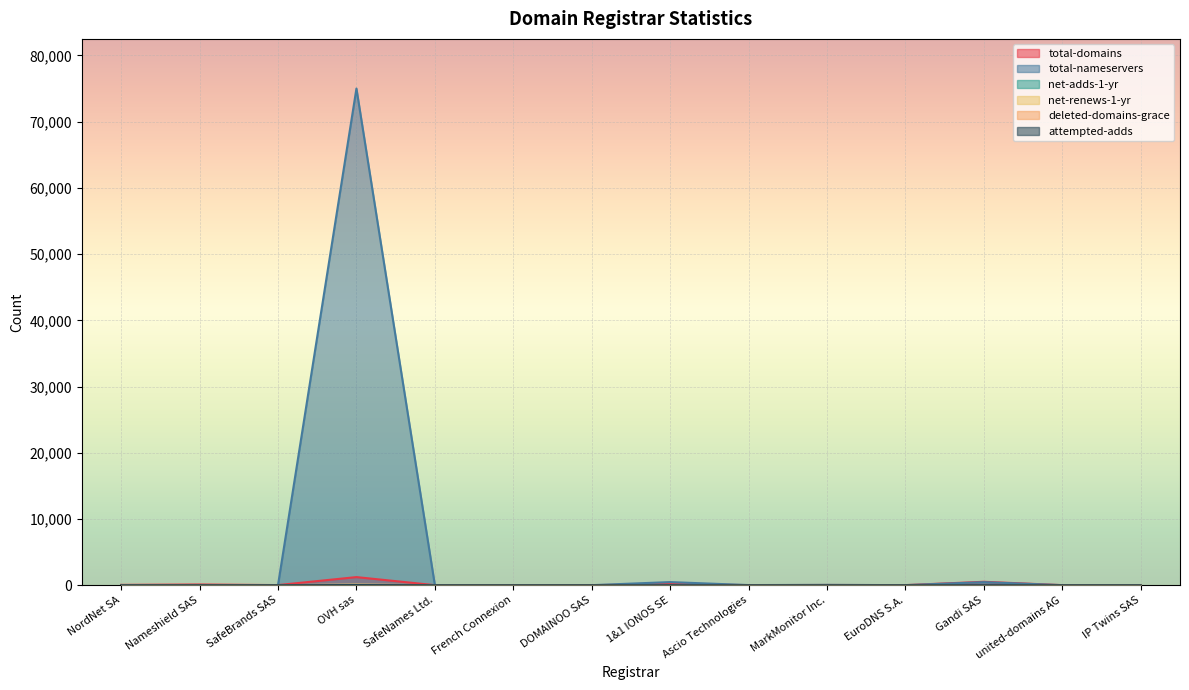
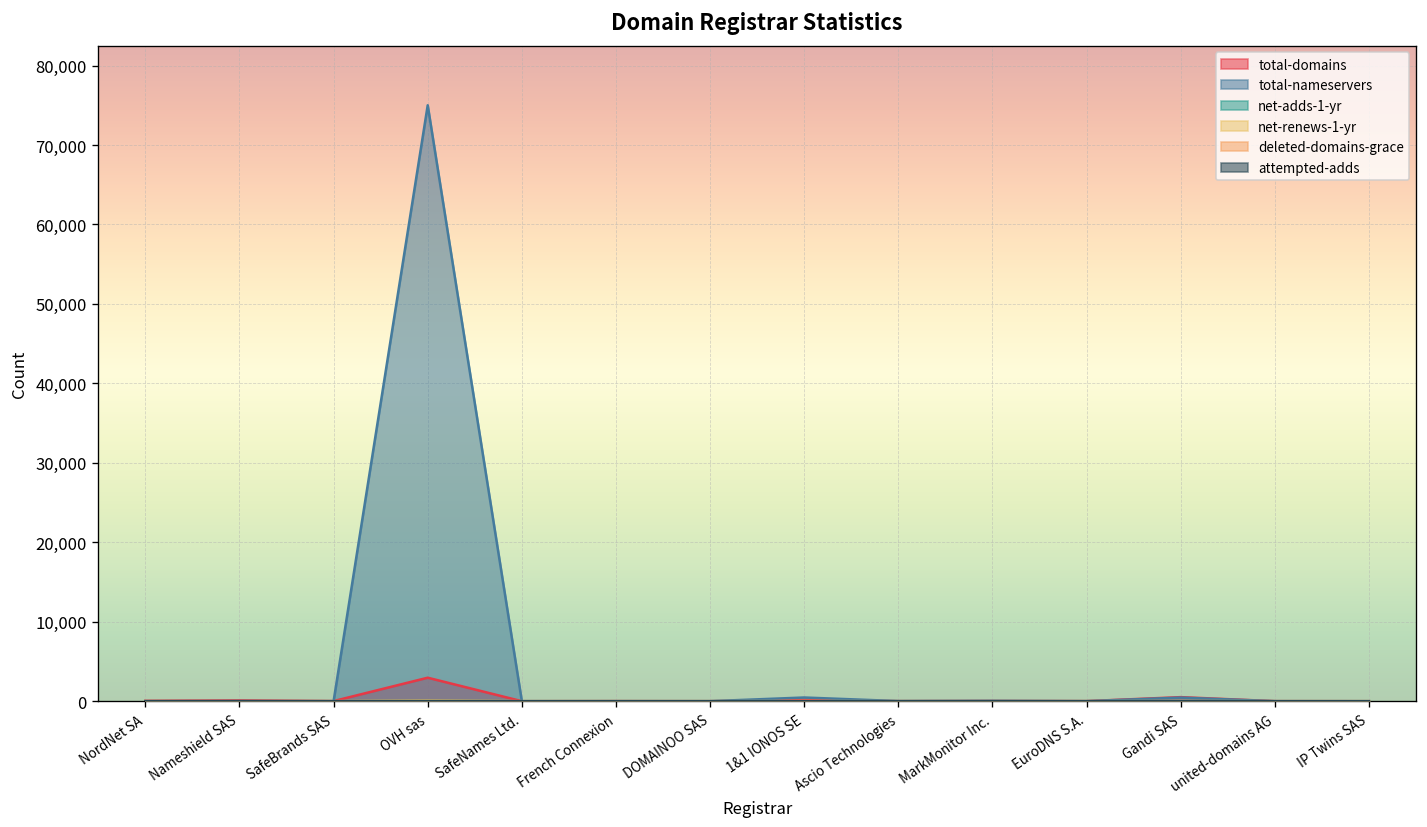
  {
    "total-domains": {
-     "OVH sas": "1,000"
+     "OVH sas": "3,000"
    },
    "total-nameservers": {
      "OVH sas": "75,000"
    },
    "attempted-adds": {
      "OVH sas": "0",
      "Gandi SAS": "0"
    }
  }
